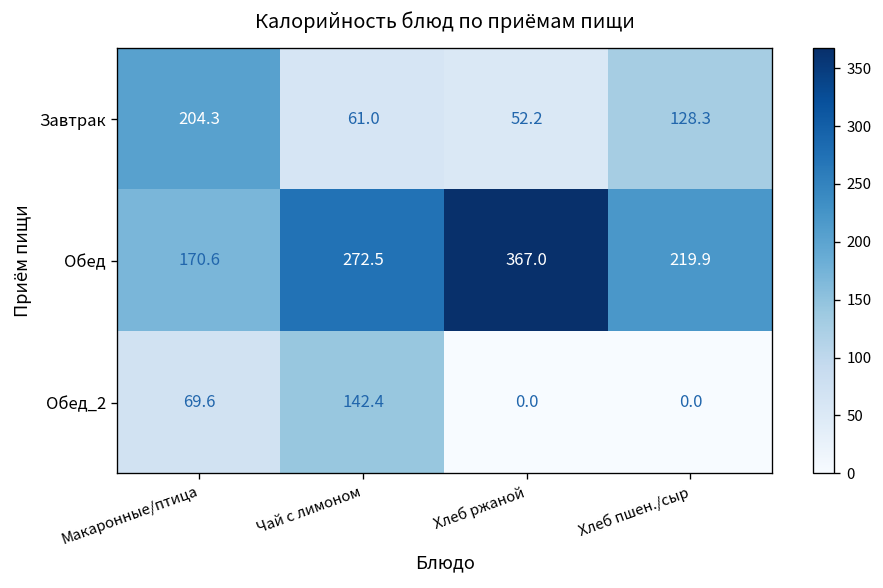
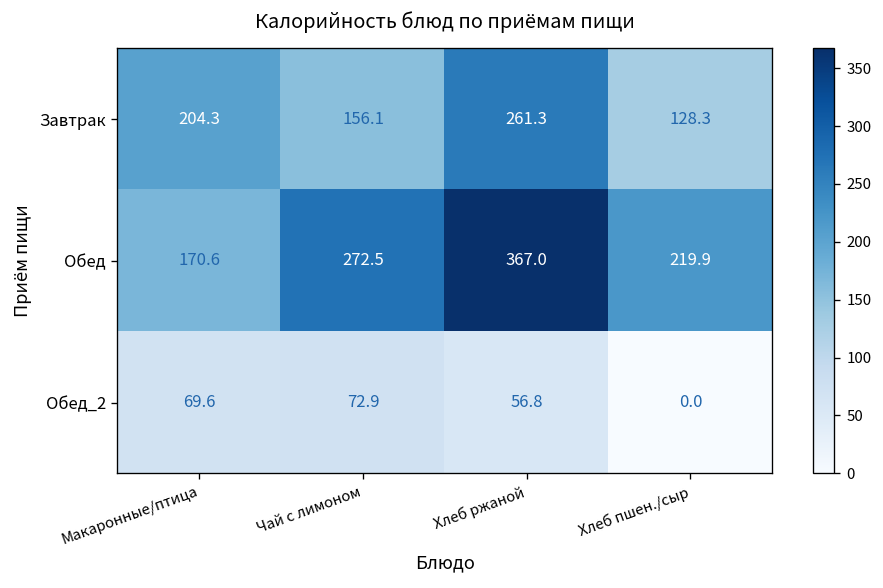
  {
    "Завтрак": {
      "Макаронные/птица": 204.3,
-     "Чай с лимоном": 61.0,
-     "Хлеб ржаной": 52.2,
+     "Чай с лимоном": 156.1,
+     "Хлеб ржаной": 261.3,
      "Хлеб пшен./сыр": 128.3
    },
    "Обед": {
      "Макаронные/птица": 170.6,
      "Чай с лимоном": 272.5,
      "Хлеб ржаной": 367.0,
      "Хлеб пшен./сыр": 219.9
    },
    "Обед_2": {
      "Макаронные/птица": 69.6,
-     "Чай с лимоном": 142.4,
-     "Хлеб ржаной": 0.0,
+     "Чай с лимоном": 72.9,
+     "Хлеб ржаной": 56.8,
      "Хлеб пшен./сыр": 0.0
    }
  }
